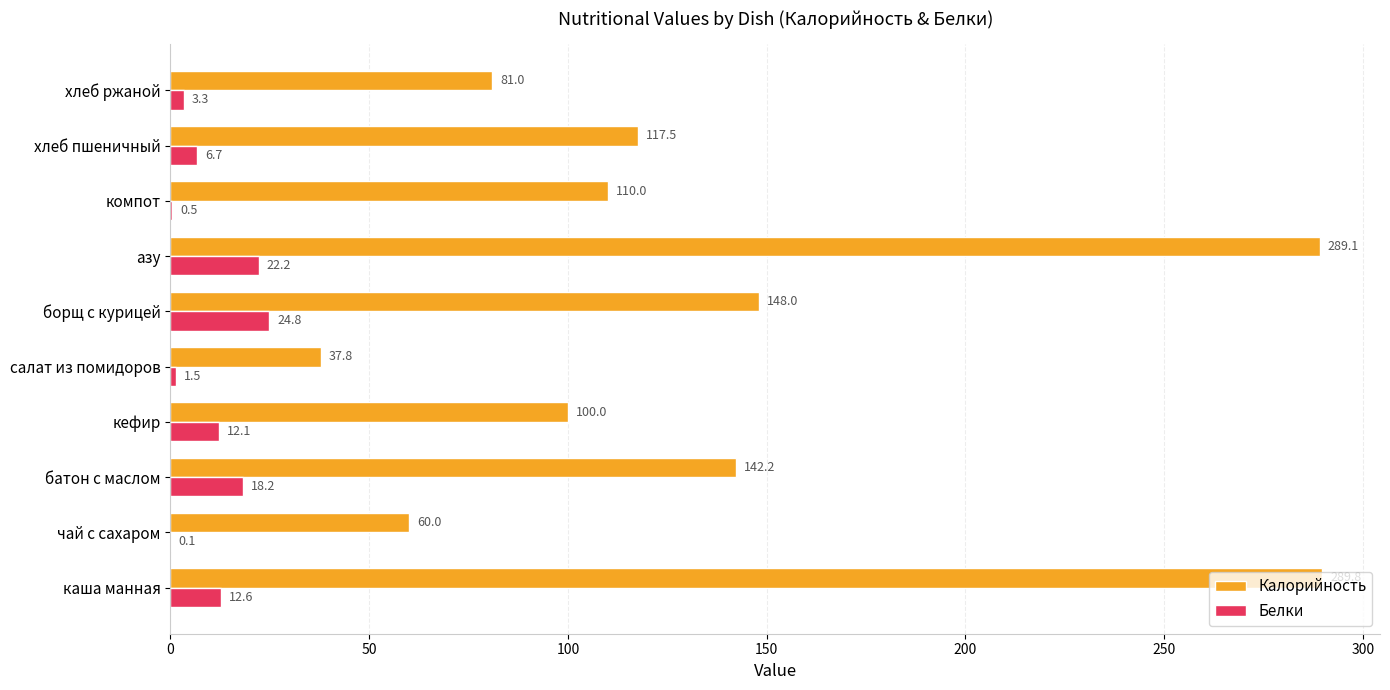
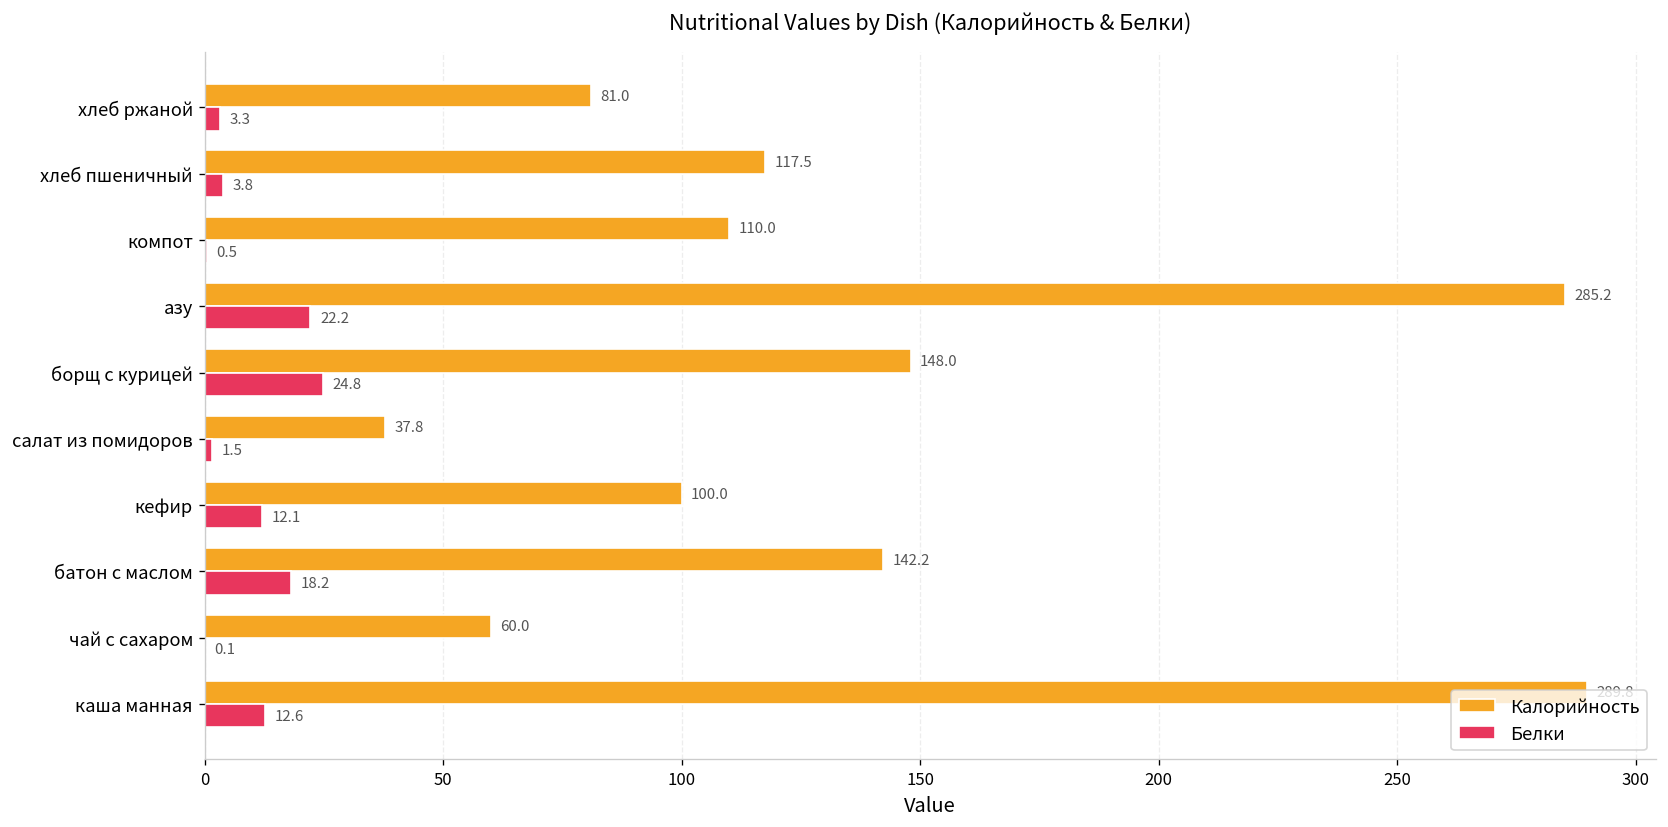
  {
    "Калорийность": {
      "хлеб ржаной": 81.0,
      "хлеб пшеничный": 117.5,
      "компот": 110.0,
-     "азу": 289.1,
+     "азу": 285.2,
      "борщ с курицей": 148.0,
      "салат из помидоров": 37.8,
      "кефир": 100.0,
      "батон с маслом": 142.2,
      "чай с сахаром": 60.0
    },
    "Белки": {
      "хлеб ржаной": 3.3,
-     "хлеб пшеничный": 6.7,
+     "хлеб пшеничный": 3.8,
      "компот": 0.5,
      "азу": 22.2,
      "борщ с курицей": 24.8,
      "салат из помидоров": 1.5,
      "кефир": 12.1,
      "батон с маслом": 18.2,
      "чай с сахаром": 0.1,
      "каша манная": 12.6
    }
  }
